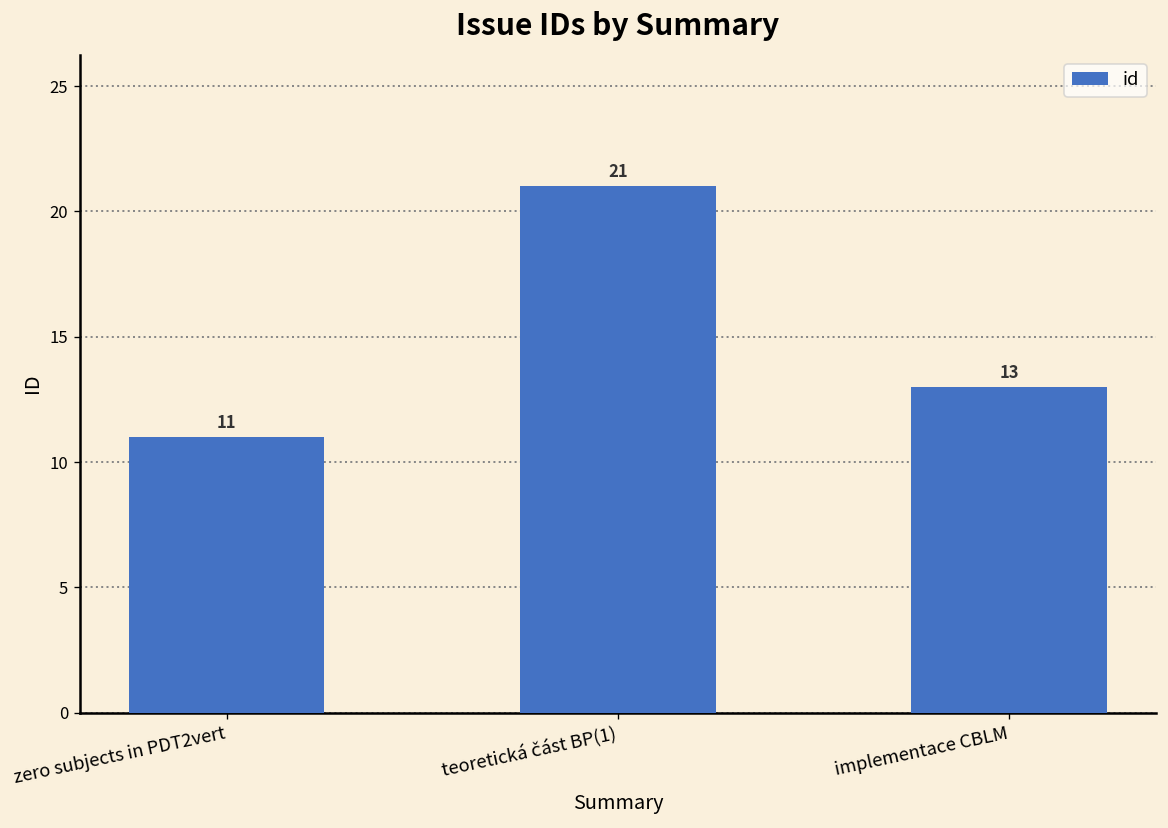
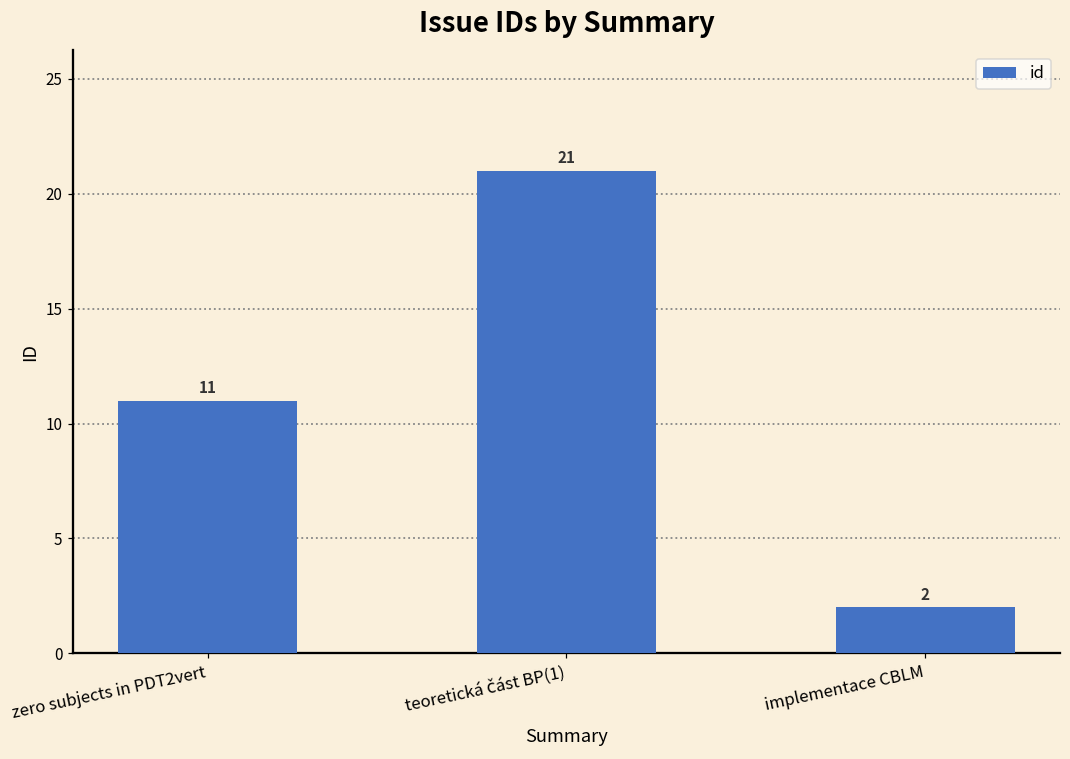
  {
    "zero subjects in PDT2vert": 11,
    "teoretická část BP(1)": 21,
-   "implementace CBLM": 13
+   "implementace CBLM": 2
  }
